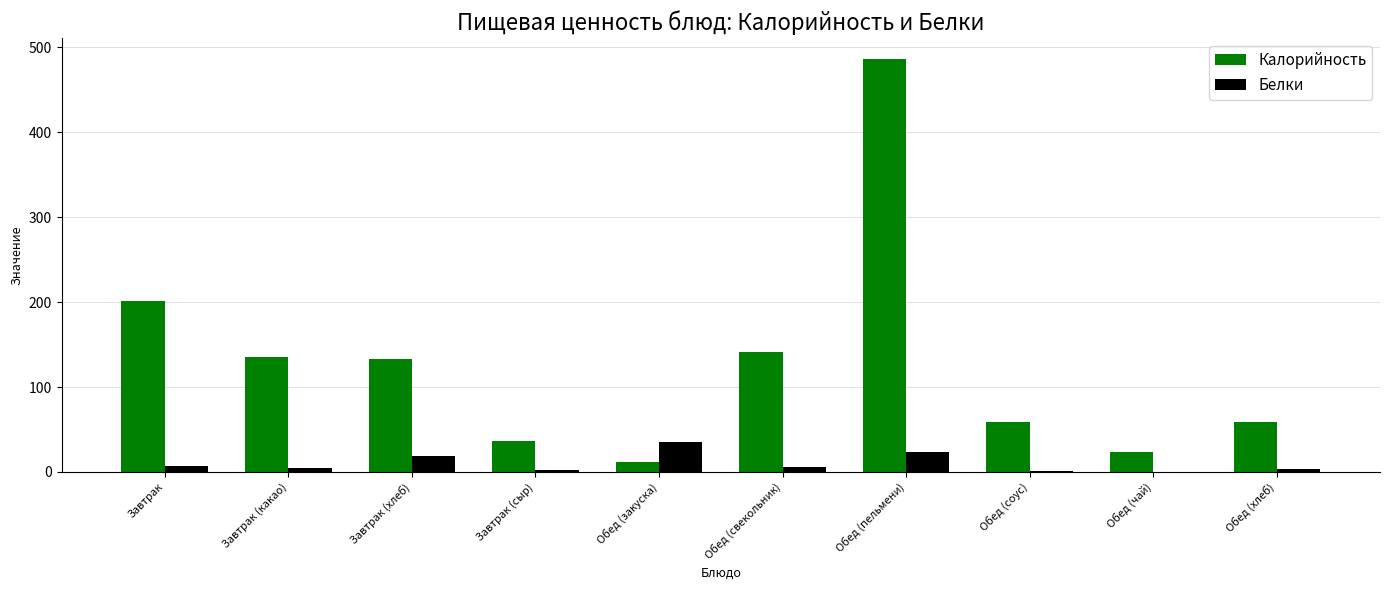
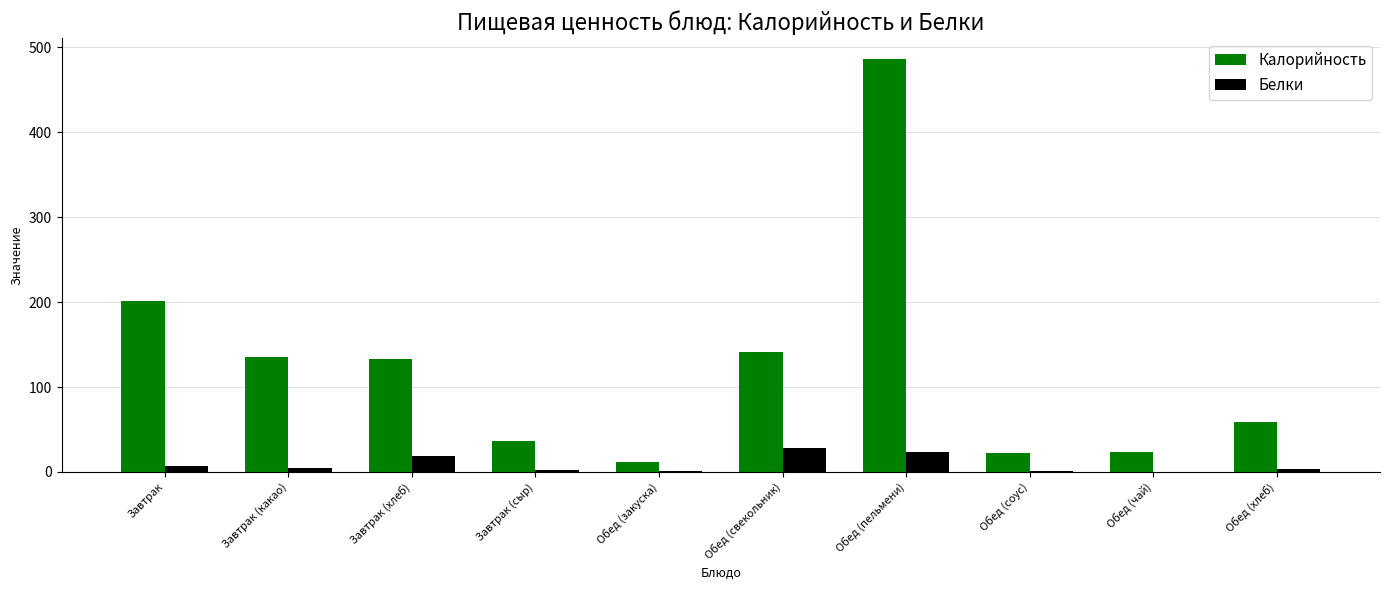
  {
    "Калорийность": {
      "Завтрак": 200,
      "Завтрак (какао)": 140,
      "Завтрак (хлеб)": 130,
      "Завтрак (сыр)": 40,
      "Обед (закуска)": 10,
      "Обед (свекольник)": 140,
      "Обед (пельмени)": 490,
-     "Обед (соус)": 60,
+     "Обед (соус)": 20,
      "Обед (чай)": 20,
      "Обед (хлеб)": 60
    },
    "Белки": {
      "Завтрак": 10,
      "Завтрак (какао)": 0,
      "Завтрак (хлеб)": 20,
-     "Обед (закуска)": 30,
-     "Обед (свекольник)": 10,
+     "Обед (закуска)": 0,
+     "Обед (свекольник)": 30,
      "Обед (пельмени)": 20,
      "Обед (хлеб)": 0
    }
  }
